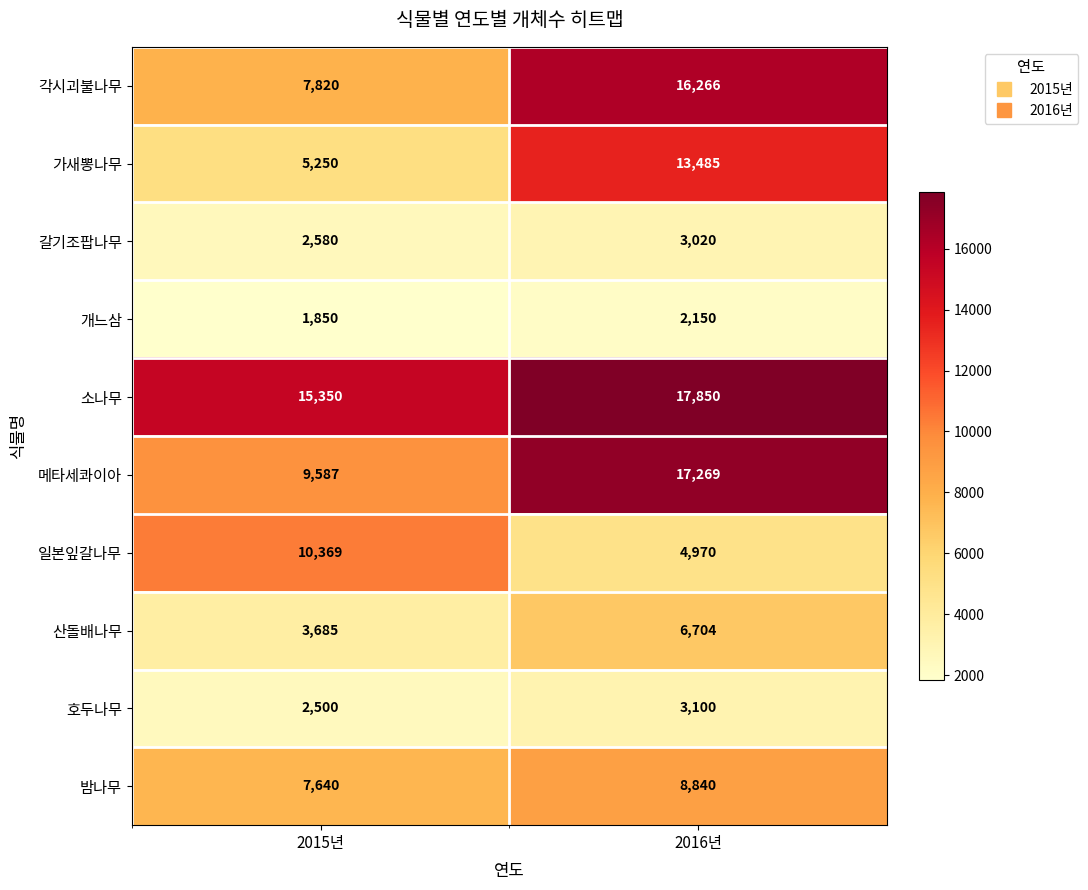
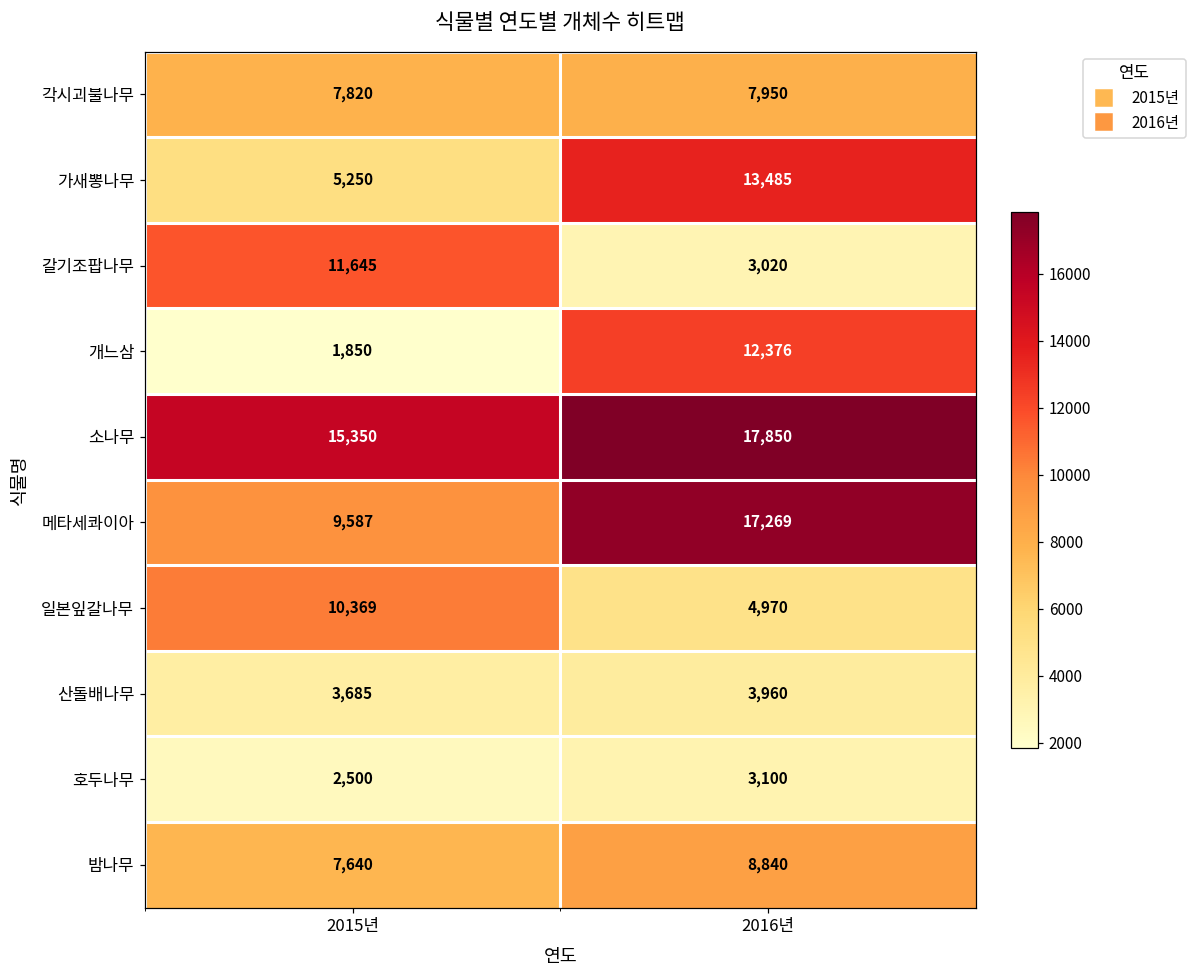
  {
    "각시괴불나무": {
      "2015년": "7,820",
-     "2016년": "16,266"
+     "2016년": "7,950"
    },
    "가새뽕나무": {
      "2015년": "5,250",
      "2016년": "13,485"
    },
    "갈기조팝나무": {
-     "2015년": "2,580",
+     "2015년": "11,645",
      "2016년": "3,020"
    },
    "개느삼": {
      "2015년": "1,850",
-     "2016년": "2,150"
+     "2016년": "12,376"
    },
    "소나무": {
      "2015년": "15,350",
      "2016년": "17,850"
    },
    "메타세콰이아": {
      "2015년": "9,587",
      "2016년": "17,269"
    },
    "일본잎갈나무": {
      "2015년": "10,369",
      "2016년": "4,970"
    },
    "산돌배나무": {
      "2015년": "3,685",
-     "2016년": "6,704"
+     "2016년": "3,960"
    },
    "호두나무": {
      "2015년": "2,500",
      "2016년": "3,100"
    },
    "밤나무": {
      "2015년": "7,640",
      "2016년": "8,840"
    }
  }
